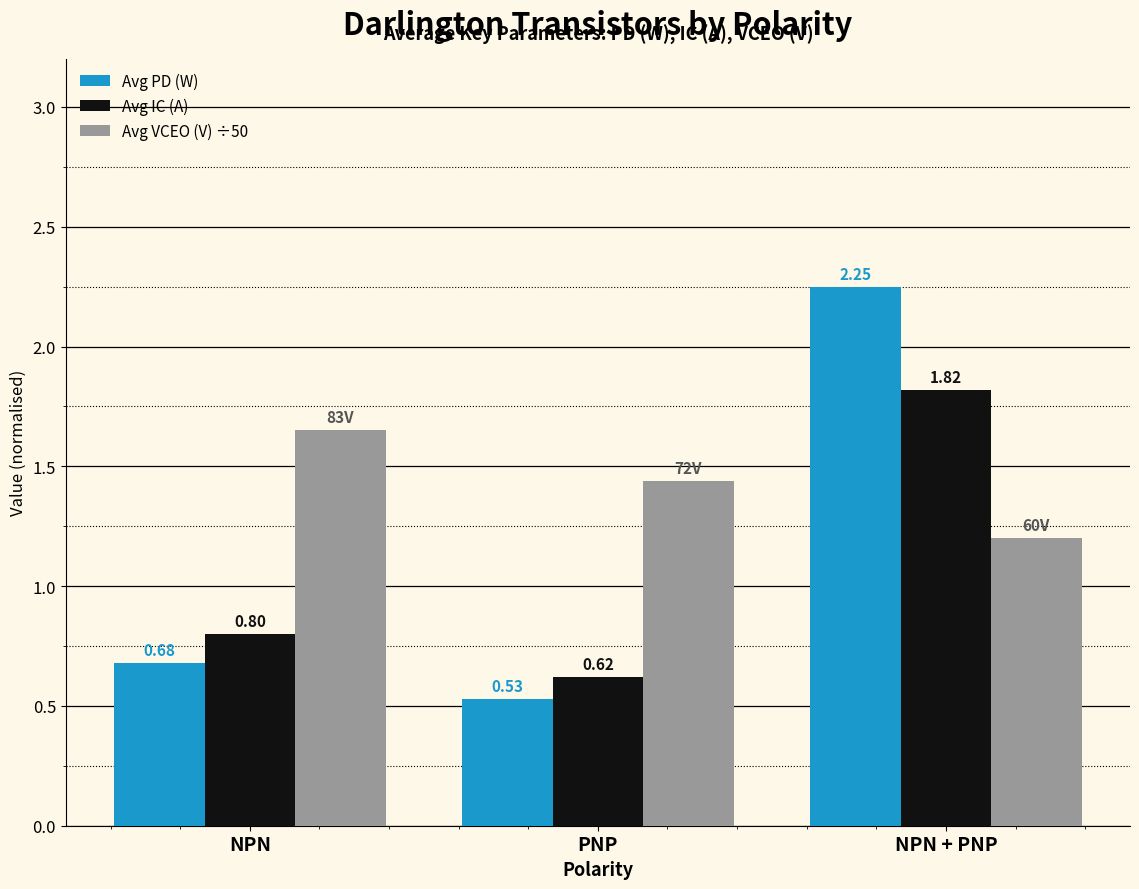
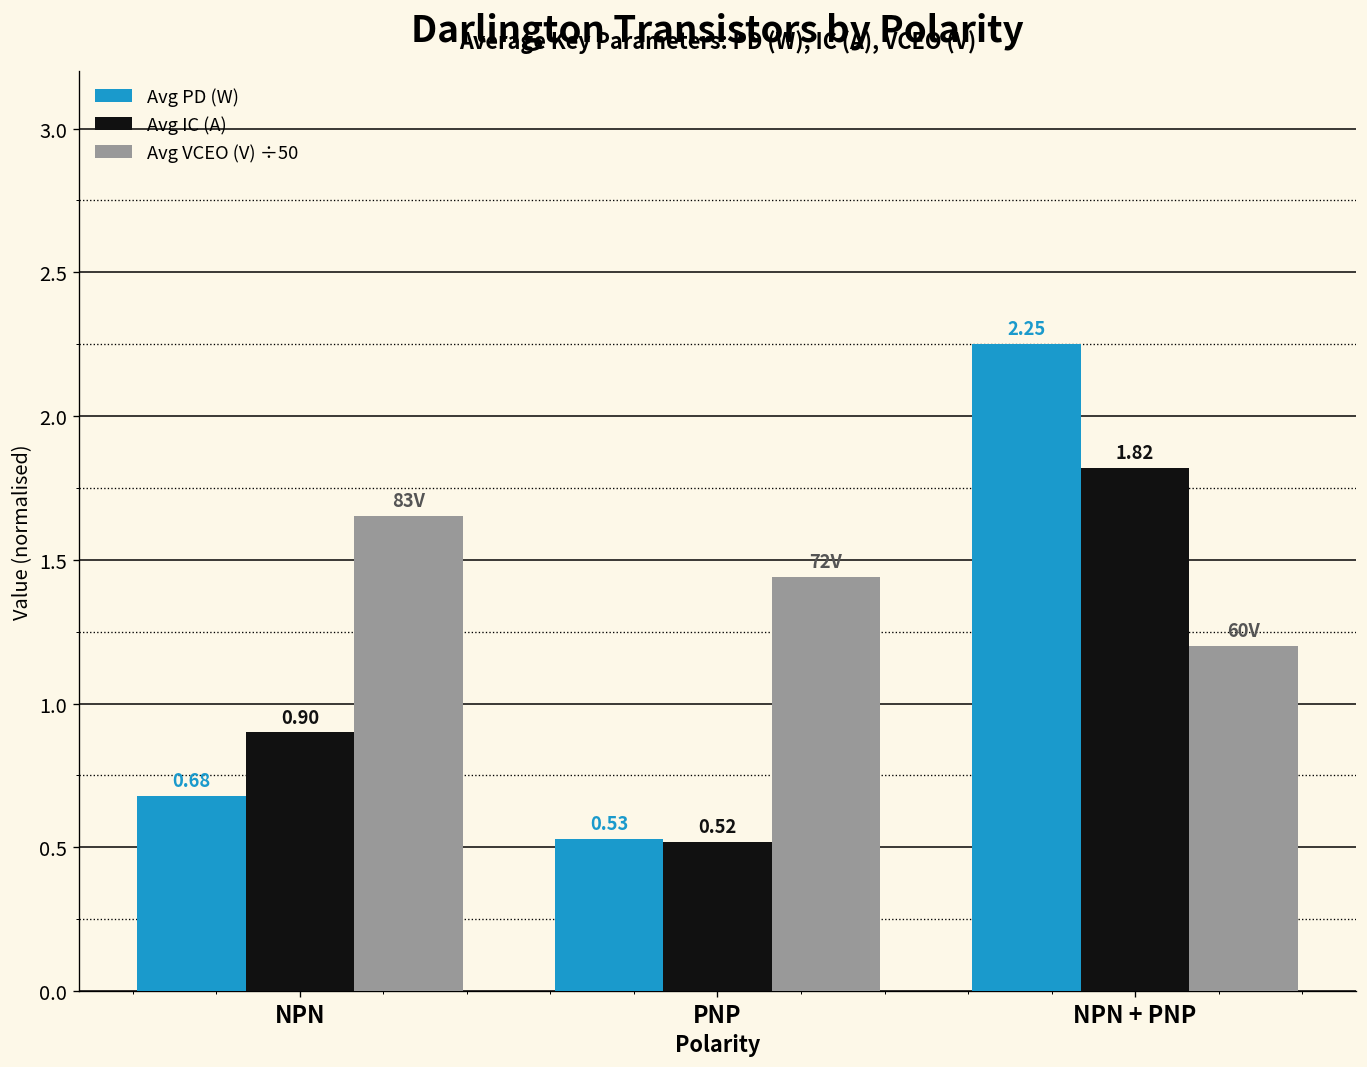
  {
    "Avg PD (W)": {
      "NPN": 0.68,
      "PNP": 0.53,
      "NPN + PNP": 2.25
    },
    "Avg IC (A)": {
-     "NPN": 0.80,
-     "PNP": 0.62,
+     "NPN": 0.90,
+     "PNP": 0.52,
      "NPN + PNP": 1.82
    }
  }
